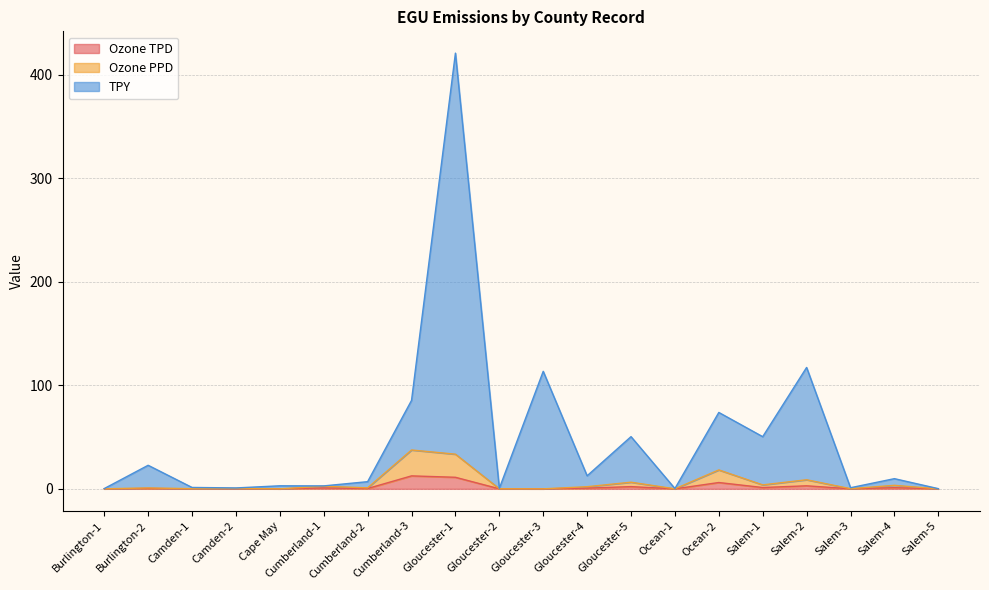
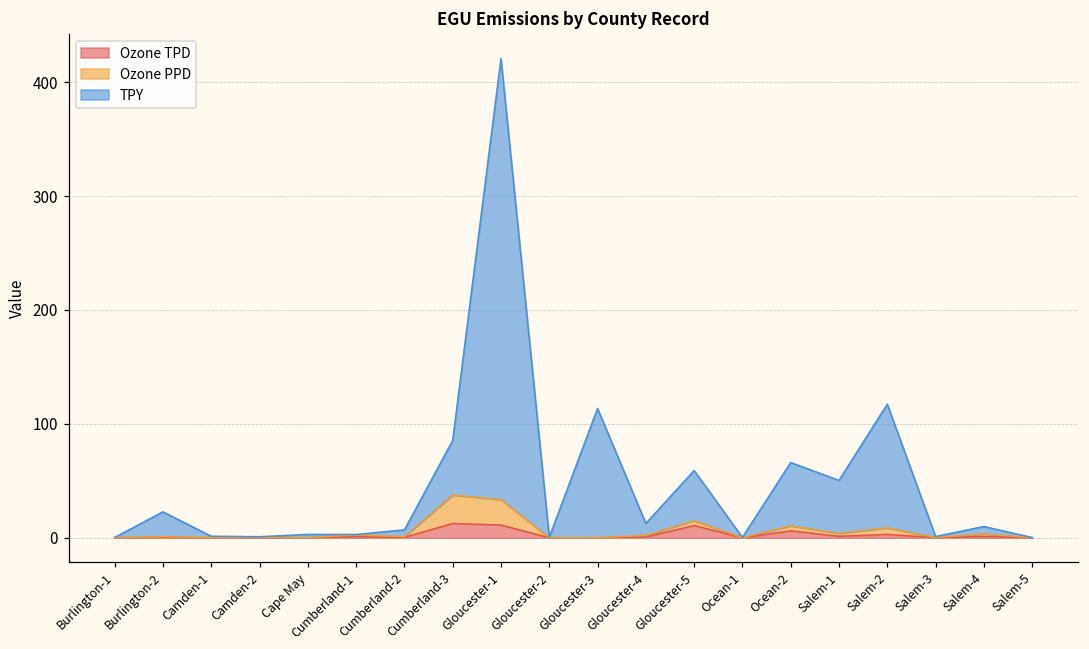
  {
    "Ozone TPD": {
      "Cumberland-3": 13,
      "Gloucester-1": 11,
-     "Gloucester-5": 2,
+     "Gloucester-5": 11,
      "Ocean-2": 6,
      "Salem-1": 1,
      "Salem-2": 3
    },
    "Ozone PPD": {
      "Cumberland-3": 25,
      "Gloucester-1": 22,
      "Gloucester-5": 4,
-     "Ocean-2": 12,
+     "Ocean-2": 4,
      "Salem-1": 3,
      "Salem-2": 6
    },
    "TPY": {
      "Burlington-2": 22,
      "Cape May": 3,
      "Cumberland-2": 6,
      "Cumberland-3": 48,
      "Gloucester-1": 387,
      "Gloucester-3": 113,
      "Gloucester-4": 11,
      "Gloucester-5": 44,
      "Ocean-2": 56,
      "Salem-1": 47,
      "Salem-2": 108,
      "Salem-4": 6
    }
  }
